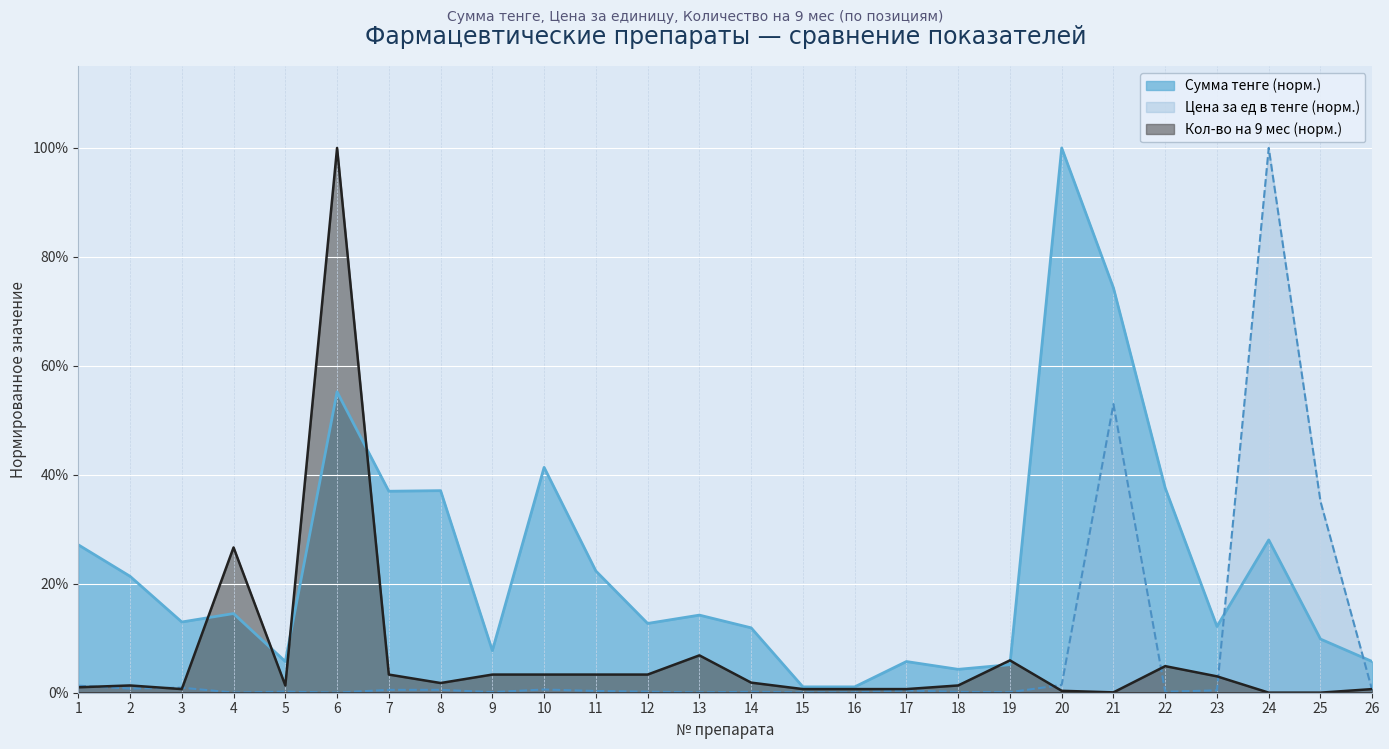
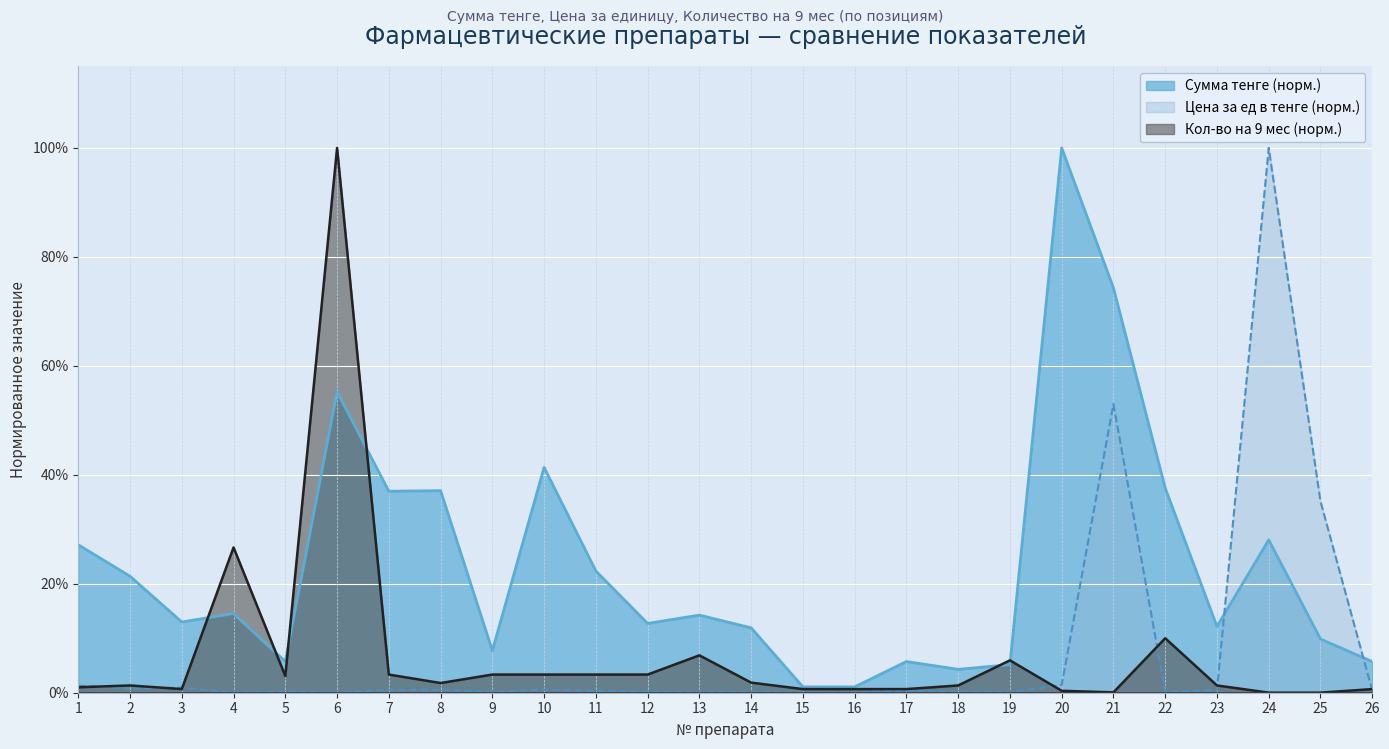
  {
    "Кол-во на 9 мес (норм.)": {
      "2": "1%",
      "4": "27%",
-     "5": "1%",
+     "5": "3%",
      "6": "100%",
      "7": "3%",
      "8": "2%",
      "9": "3%",
      "10": "3%",
      "11": "3%",
      "12": "3%",
      "13": "7%",
      "14": "2%",
      "18": "1%",
      "19": "6%",
      "20": "0%",
      "21": "0%",
-     "22": "5%",
-     "23": "3%",
+     "22": "10%",
+     "23": "1%",
      "24": "0%",
      "25": "0%"
    }
  }
